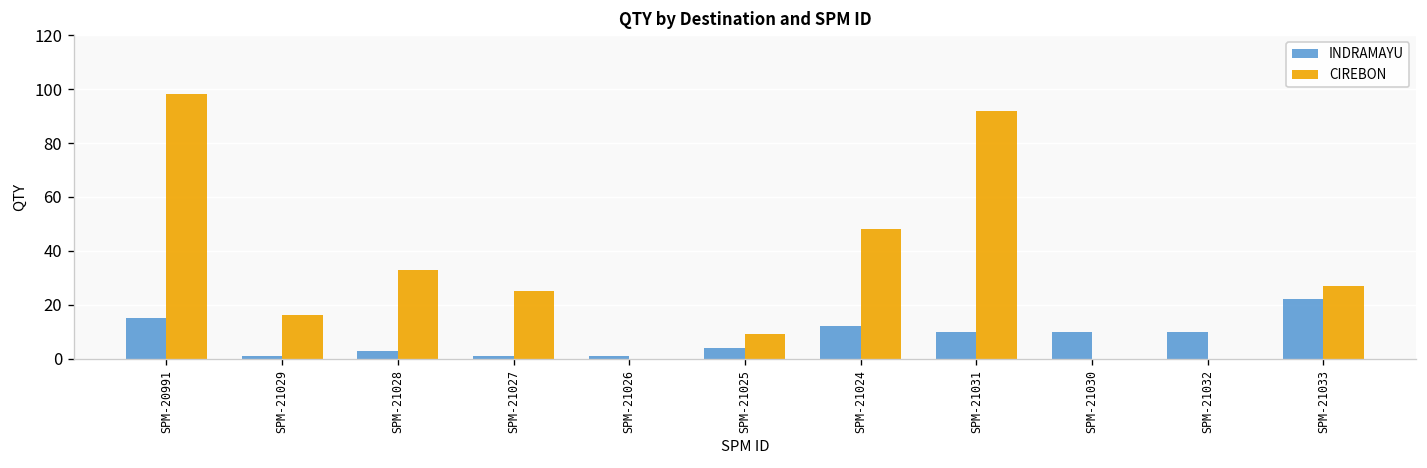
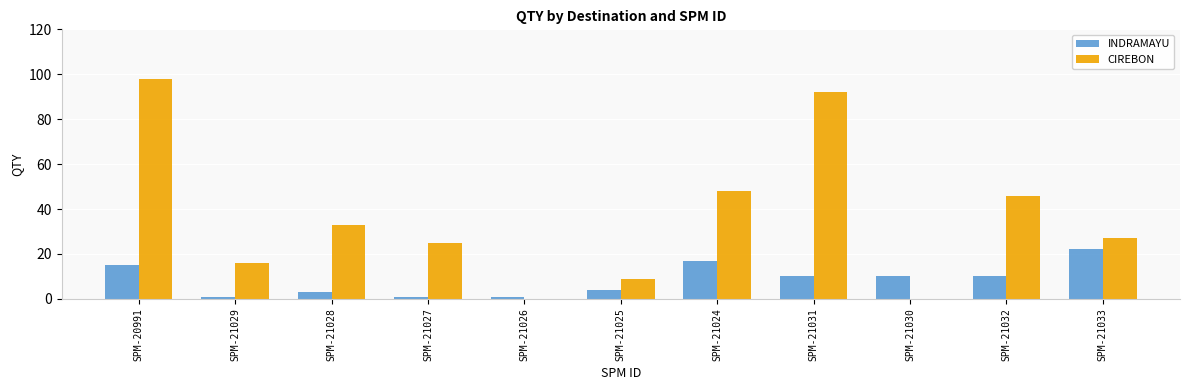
  {
    "INDRAMAYU": {
      "SPM-20991": 15,
      "SPM-21028": 3,
      "SPM-21025": 4,
-     "SPM-21024": 12,
+     "SPM-21024": 17,
      "SPM-21031": 10,
      "SPM-21030": 10,
      "SPM-21032": 10,
      "SPM-21033": 22
    },
    "CIREBON": {
      "SPM-20991": 98,
      "SPM-21029": 16,
      "SPM-21028": 33,
      "SPM-21027": 25,
      "SPM-21026": 0,
      "SPM-21025": 9,
      "SPM-21024": 48,
      "SPM-21031": 92,
      "SPM-21030": 0,
-     "SPM-21032": 0,
+     "SPM-21032": 46,
      "SPM-21033": 27
    }
  }
